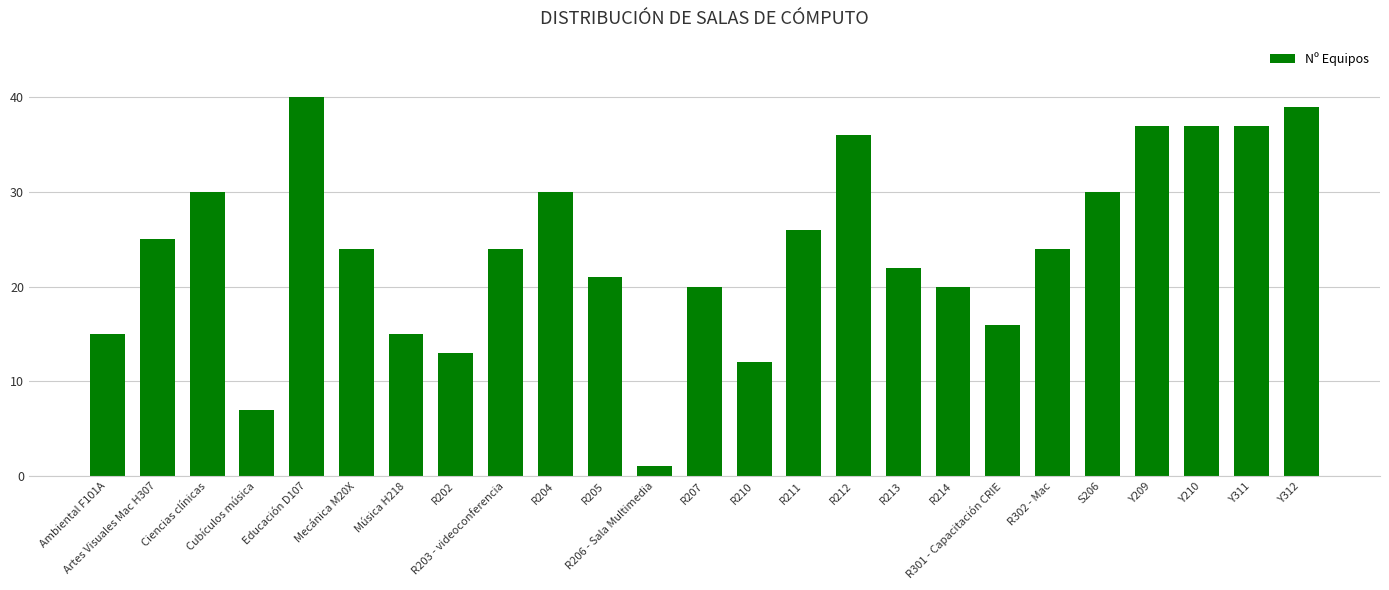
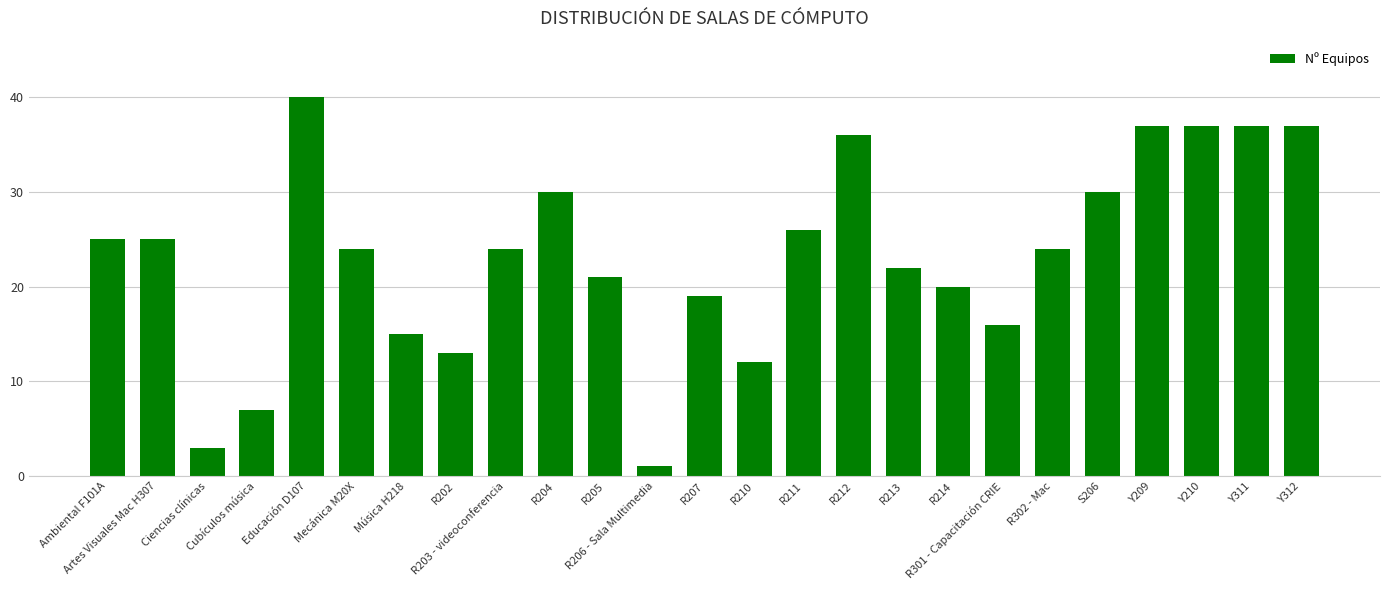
  {
-   "Ambiental F101A": 15,
+   "Ambiental F101A": 25,
    "Artes Visuales Mac H307": 25,
-   "Ciencias clínicas": 30,
+   "Ciencias clínicas": 3,
    "Cubículos música": 7,
    "Educación D107": 40,
    "Mecánica M20X": 24,
    "Música H218": 15,
    "R202": 13,
    "R203 - videoconferencia": 24,
    "R204": 30,
    "R205": 21,
    "R206 - Sala Multimedia": 1,
-   "R207": 20,
+   "R207": 19,
    "R210": 12,
    "R211": 26,
    "R212": 36,
    "R213": 22,
    "R214": 20,
    "R301 - Capacitación CRIE": 16,
    "R302 - Mac": 24,
    "S206": 30,
    "Y209": 37,
    "Y210": 37,
    "Y311": 37,
-   "Y312": 39
+   "Y312": 37
  }
